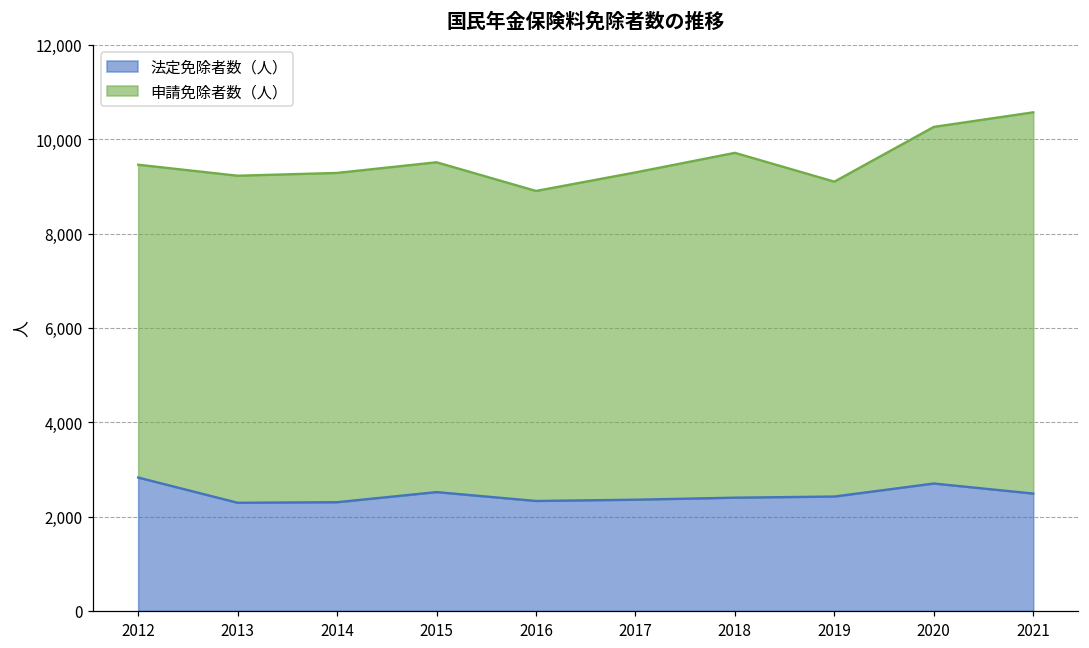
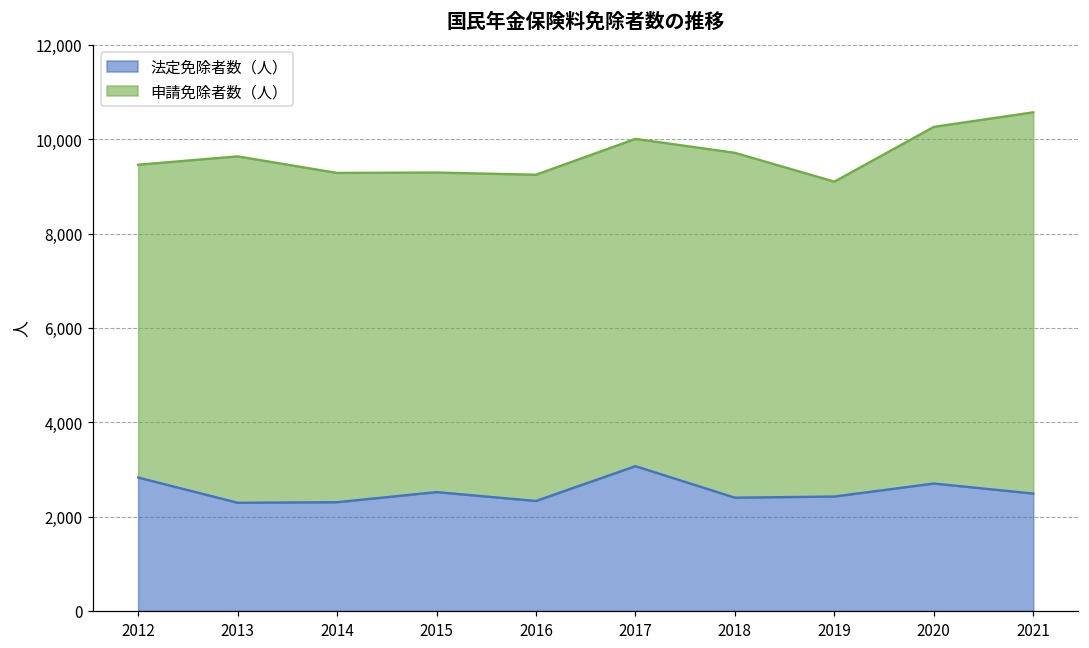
  {
    "法定免除者数（人）": {
      "2012": "2,800",
      "2013": "2,300",
      "2014": "2,300",
      "2015": "2,500",
      "2016": "2,300",
-     "2017": "2,400",
+     "2017": "3,100",
      "2018": "2,400",
      "2019": "2,400",
      "2020": "2,700",
      "2021": "2,500"
    },
    "申請免除者数（人）": {
      "2012": "6,600",
-     "2013": "6,900",
+     "2013": "7,300",
      "2014": "7,000",
-     "2015": "7,000",
-     "2016": "6,600",
+     "2015": "6,800",
+     "2016": "6,900",
      "2017": "6,900",
      "2018": "7,300",
      "2019": "6,700",
      "2020": "7,600",
      "2021": "8,100"
    }
  }
